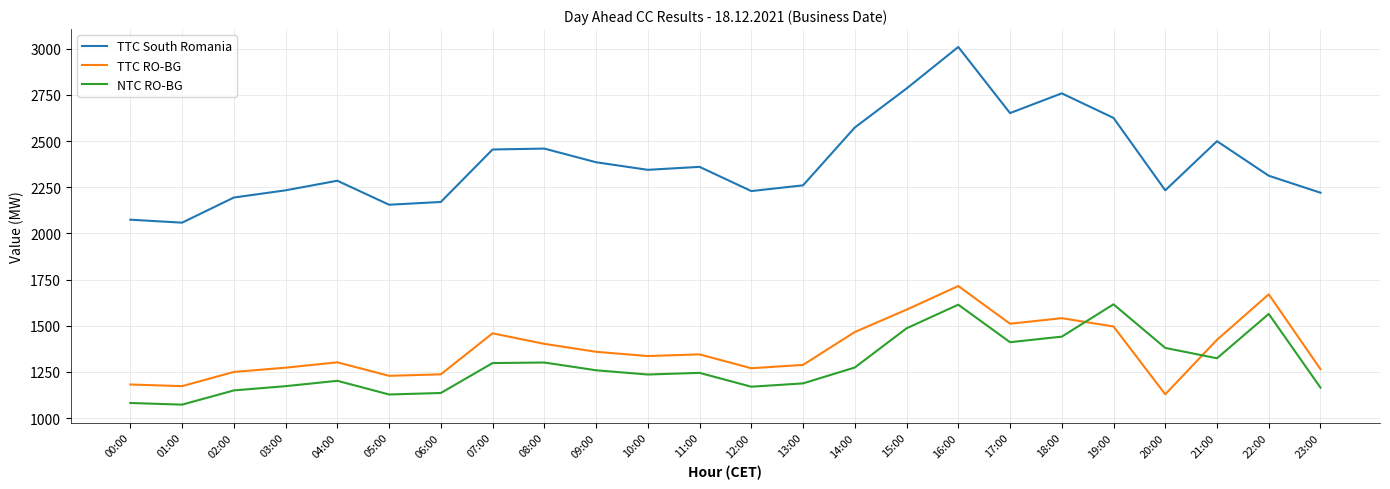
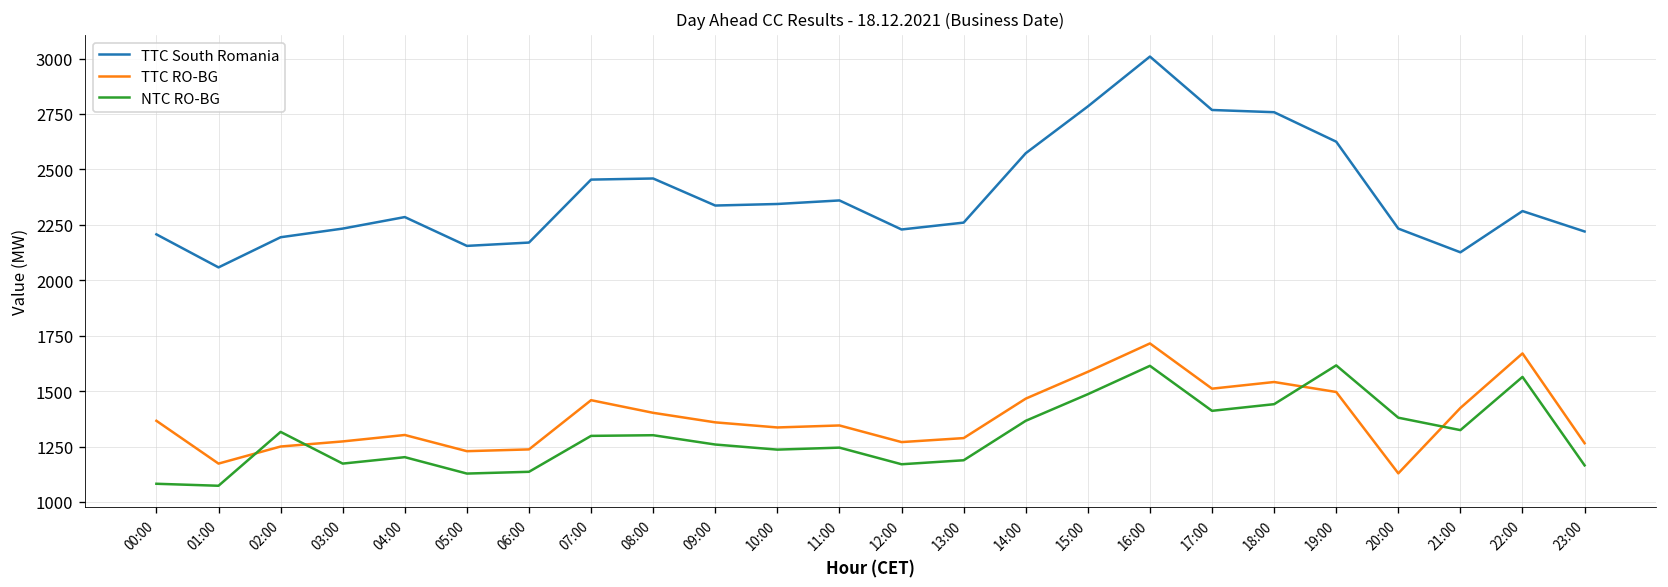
  {
    "TTC South Romania": {
-     "00:00": 2070,
+     "00:00": 2210,
      "01:00": 2060,
      "02:00": 2190,
      "03:00": 2230,
      "04:00": 2290,
      "05:00": 2160,
      "06:00": 2170,
      "07:00": 2450,
      "08:00": 2460,
-     "09:00": 2390,
+     "09:00": 2340,
      "10:00": 2340,
      "11:00": 2360,
      "12:00": 2230,
      "13:00": 2260,
      "14:00": 2570,
      "15:00": 2780,
      "16:00": 3010,
-     "17:00": 2650,
+     "17:00": 2770,
      "18:00": 2760,
      "19:00": 2630,
      "20:00": 2230,
-     "21:00": 2500,
+     "21:00": 2130,
      "22:00": 2310,
      "23:00": 2220
    },
    "TTC RO-BG": {
-     "00:00": 1180,
+     "00:00": 1370,
      "01:00": 1170,
      "02:00": 1250,
      "03:00": 1270,
      "04:00": 1300,
      "05:00": 1230,
      "06:00": 1240,
      "07:00": 1460,
      "08:00": 1400,
      "09:00": 1360,
      "10:00": 1340,
      "11:00": 1350,
      "12:00": 1270,
      "13:00": 1290,
      "14:00": 1470,
      "15:00": 1590,
      "16:00": 1720,
      "17:00": 1510,
      "18:00": 1540,
      "19:00": 1500,
      "20:00": 1130,
      "21:00": 1420,
      "22:00": 1670,
      "23:00": 1270
    },
    "NTC RO-BG": {
      "00:00": 1080,
      "01:00": 1070,
-     "02:00": 1150,
+     "02:00": 1320,
      "03:00": 1170,
      "04:00": 1200,
      "05:00": 1130,
      "06:00": 1140,
      "07:00": 1300,
      "08:00": 1300,
      "09:00": 1260,
      "10:00": 1240,
      "11:00": 1250,
      "12:00": 1170,
      "13:00": 1190,
-     "14:00": 1270,
+     "14:00": 1370,
      "15:00": 1490,
      "16:00": 1610,
      "17:00": 1410,
      "18:00": 1440,
      "19:00": 1620,
      "20:00": 1380,
      "21:00": 1320,
      "22:00": 1560,
      "23:00": 1170
    }
  }
